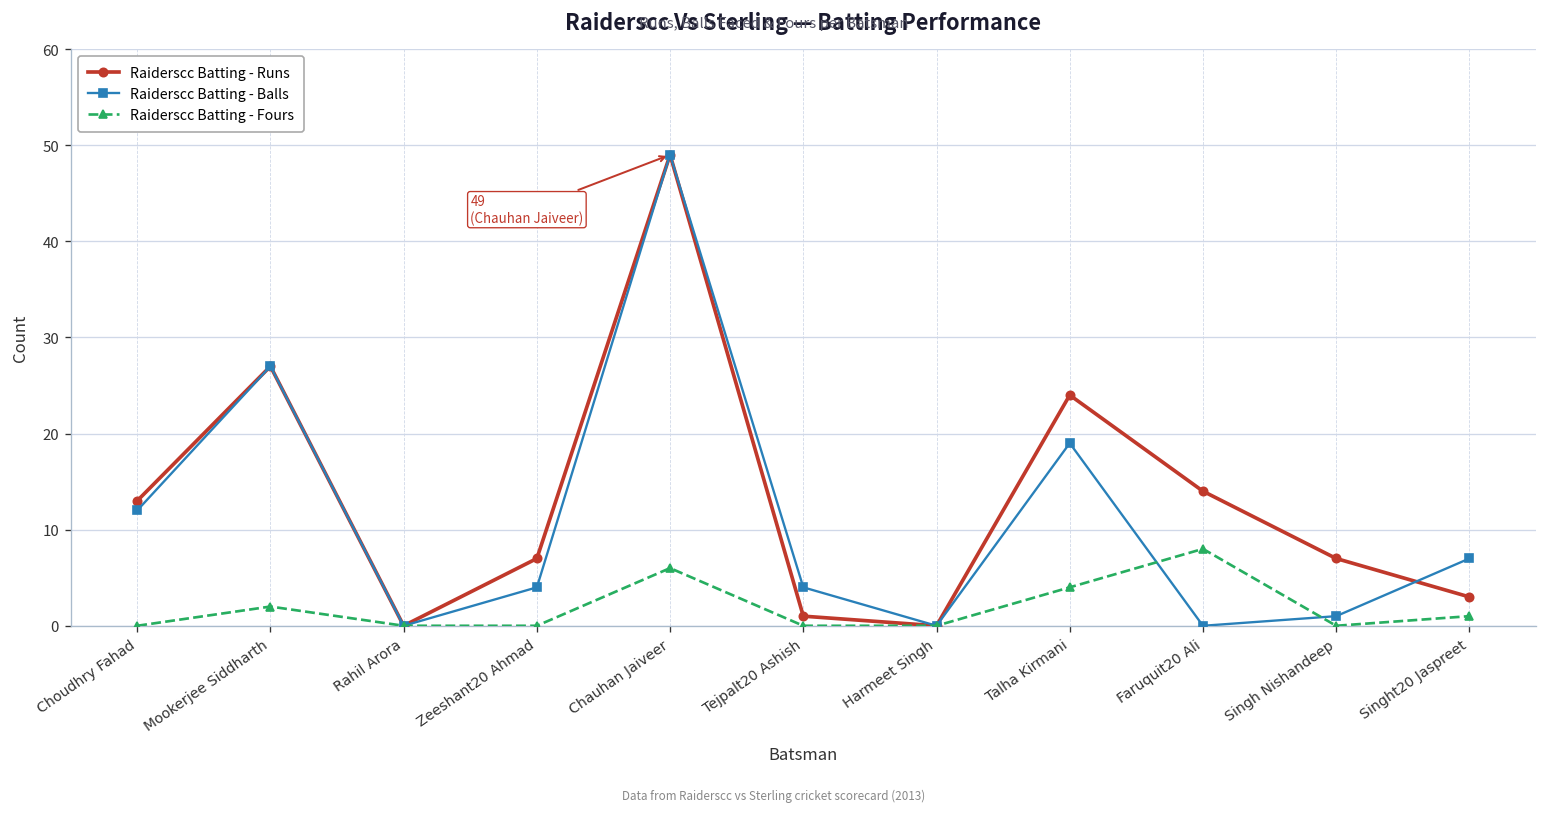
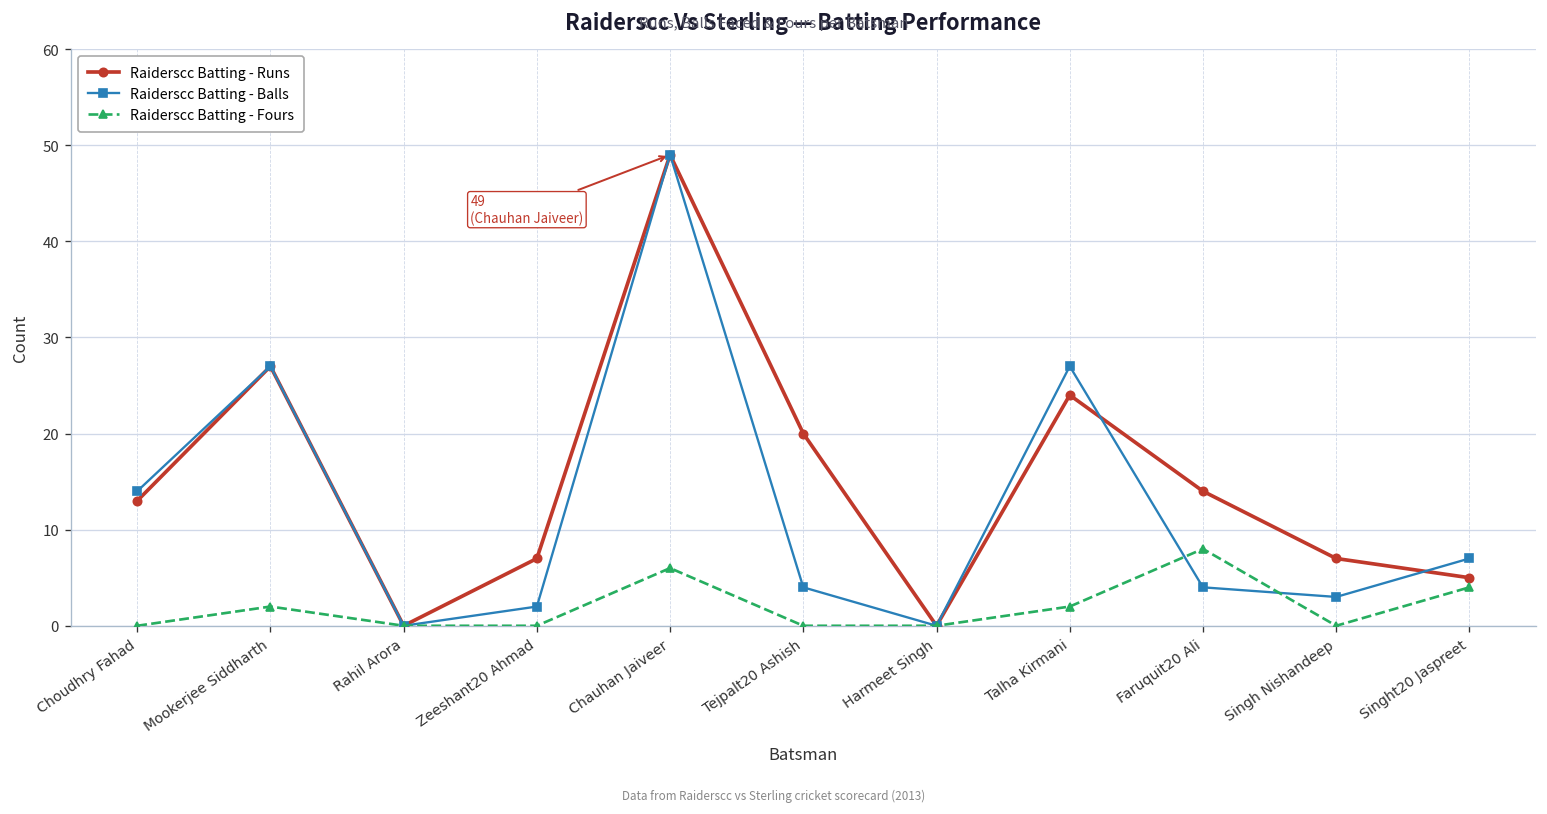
  {
    "Raiderscc Batting - Runs": {
      "Choudhry Fahad": 13,
      "Zeeshant20 Ahmad": 7,
-     "Tejpalt20 Ashish": 1,
+     "Tejpalt20 Ashish": 20,
      "Talha Kirmani": 24,
      "Faruquit20 Ali": 14,
      "Singh Nishandeep": 7,
-     "Singht20 Jaspreet": 3
+     "Singht20 Jaspreet": 5
    },
    "Raiderscc Batting - Balls": {
-     "Choudhry Fahad": 12,
-     "Zeeshant20 Ahmad": 4,
+     "Choudhry Fahad": 14,
+     "Zeeshant20 Ahmad": 2,
      "Tejpalt20 Ashish": 4,
-     "Talha Kirmani": 19,
-     "Faruquit20 Ali": 0,
-     "Singh Nishandeep": 1,
+     "Talha Kirmani": 27,
+     "Faruquit20 Ali": 4,
+     "Singh Nishandeep": 3,
      "Singht20 Jaspreet": 7
    },
    "Raiderscc Batting - Fours": {
      "Choudhry Fahad": 0,
      "Mookerjee Siddharth": 2,
      "Zeeshant20 Ahmad": 0,
      "Chauhan Jaiveer": 6,
      "Tejpalt20 Ashish": 0,
-     "Talha Kirmani": 4,
+     "Talha Kirmani": 2,
      "Faruquit20 Ali": 8,
      "Singh Nishandeep": 0,
-     "Singht20 Jaspreet": 1
+     "Singht20 Jaspreet": 4
    }
  }
